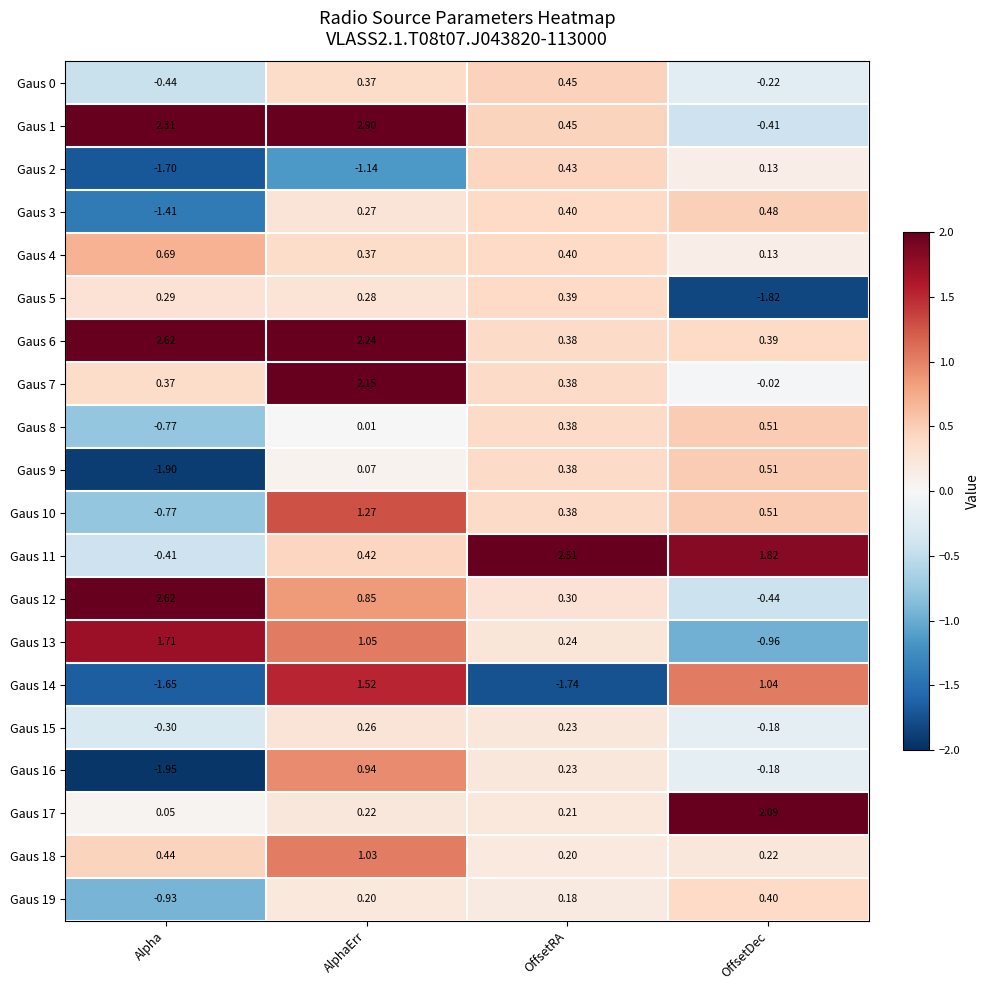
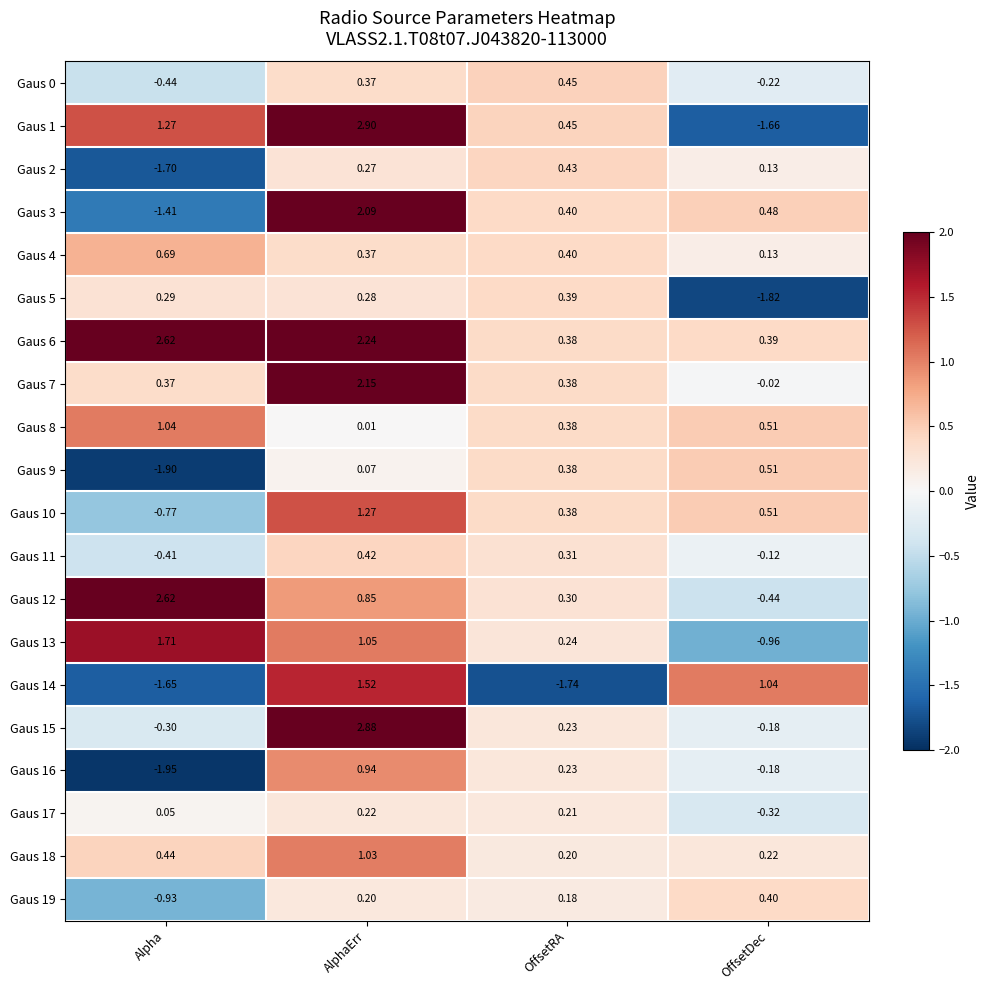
  {
    "Gaus 0": {
      "Alpha": -0.44,
      "AlphaErr": 0.37,
      "OffsetRA": 0.45,
      "OffsetDec": -0.22
    },
    "Gaus 1": {
-     "Alpha": 2.31,
+     "Alpha": 1.27,
      "AlphaErr": 2.90,
      "OffsetRA": 0.45,
-     "OffsetDec": -0.41
+     "OffsetDec": -1.66
    },
    "Gaus 2": {
      "Alpha": -1.70,
-     "AlphaErr": -1.14,
+     "AlphaErr": 0.27,
      "OffsetRA": 0.43,
      "OffsetDec": 0.13
    },
    "Gaus 3": {
      "Alpha": -1.41,
-     "AlphaErr": 0.27,
+     "AlphaErr": 2.09,
      "OffsetRA": 0.40,
      "OffsetDec": 0.48
    },
    "Gaus 4": {
      "Alpha": 0.69,
      "AlphaErr": 0.37,
      "OffsetRA": 0.40,
      "OffsetDec": 0.13
    },
    "Gaus 5": {
      "Alpha": 0.29,
      "AlphaErr": 0.28,
      "OffsetRA": 0.39,
      "OffsetDec": -1.82
    },
    "Gaus 6": {
      "Alpha": 2.62,
      "AlphaErr": 2.24,
      "OffsetRA": 0.38,
      "OffsetDec": 0.39
    },
    "Gaus 7": {
      "Alpha": 0.37,
      "AlphaErr": 2.15,
      "OffsetRA": 0.38,
      "OffsetDec": -0.02
    },
    "Gaus 8": {
-     "Alpha": -0.77,
+     "Alpha": 1.04,
      "AlphaErr": 0.01,
      "OffsetRA": 0.38,
      "OffsetDec": 0.51
    },
    "Gaus 9": {
      "Alpha": -1.90,
      "AlphaErr": 0.07,
      "OffsetRA": 0.38,
      "OffsetDec": 0.51
    },
    "Gaus 10": {
      "Alpha": -0.77,
      "AlphaErr": 1.27,
      "OffsetRA": 0.38,
      "OffsetDec": 0.51
    },
    "Gaus 11": {
      "Alpha": -0.41,
      "AlphaErr": 0.42,
-     "OffsetRA": 2.51,
-     "OffsetDec": 1.82
+     "OffsetRA": 0.31,
+     "OffsetDec": -0.12
    },
    "Gaus 12": {
      "Alpha": 2.62,
      "AlphaErr": 0.85,
      "OffsetRA": 0.30,
      "OffsetDec": -0.44
    },
    "Gaus 13": {
      "Alpha": 1.71,
      "AlphaErr": 1.05,
      "OffsetRA": 0.24,
      "OffsetDec": -0.96
    },
    "Gaus 14": {
      "Alpha": -1.65,
      "AlphaErr": 1.52,
      "OffsetRA": -1.74,
      "OffsetDec": 1.04
    },
    "Gaus 15": {
      "Alpha": -0.30,
-     "AlphaErr": 0.26,
+     "AlphaErr": 2.88,
      "OffsetRA": 0.23,
      "OffsetDec": -0.18
    },
    "Gaus 16": {
      "Alpha": -1.95,
      "AlphaErr": 0.94,
      "OffsetRA": 0.23,
      "OffsetDec": -0.18
    },
    "Gaus 17": {
      "Alpha": 0.05,
      "AlphaErr": 0.22,
      "OffsetRA": 0.21,
-     "OffsetDec": 2.09
+     "OffsetDec": -0.32
    },
    "Gaus 18": {
      "Alpha": 0.44,
      "AlphaErr": 1.03,
      "OffsetRA": 0.20,
      "OffsetDec": 0.22
    },
    "Gaus 19": {
      "Alpha": -0.93,
      "AlphaErr": 0.20,
      "OffsetRA": 0.18,
      "OffsetDec": 0.40
    }
  }
